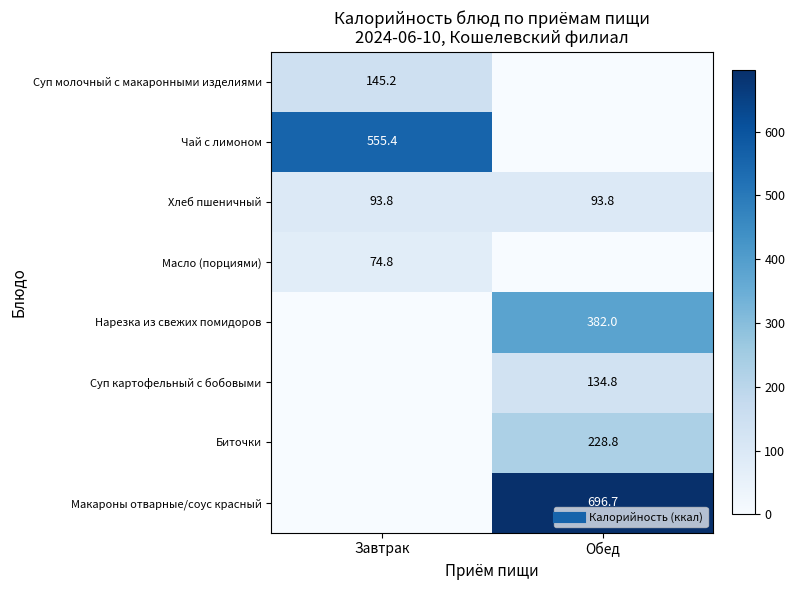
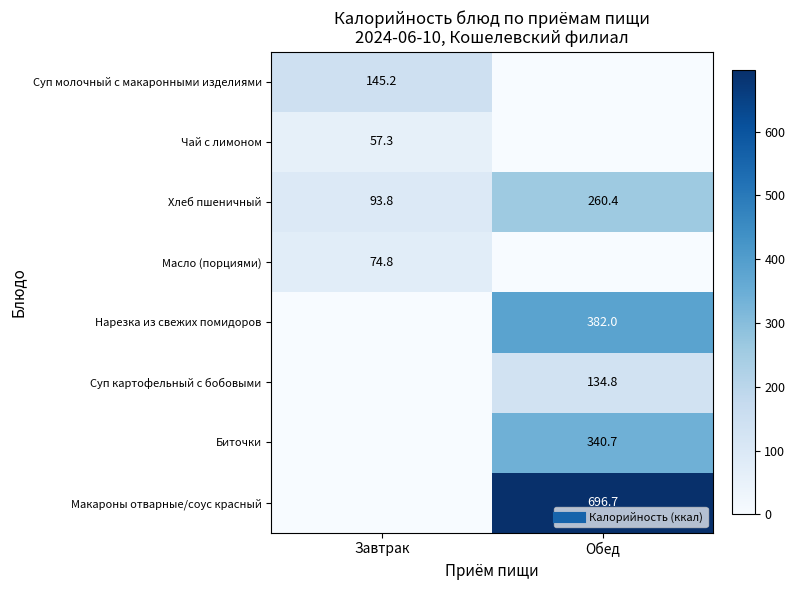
  {
    "Суп молочный с макаронными изделиями": {
      "Завтрак": 145.2
    },
    "Чай с лимоном": {
-     "Завтрак": 555.4
+     "Завтрак": 57.3
    },
    "Хлеб пшеничный": {
      "Завтрак": 93.8,
-     "Обед": 93.8
+     "Обед": 260.4
    },
    "Масло (порциями)": {
      "Завтрак": 74.8
    },
    "Нарезка из свежих помидоров": {
      "Обед": 382.0
    },
    "Суп картофельный с бобовыми": {
      "Обед": 134.8
    },
    "Биточки": {
-     "Обед": 228.8
+     "Обед": 340.7
    }
  }
